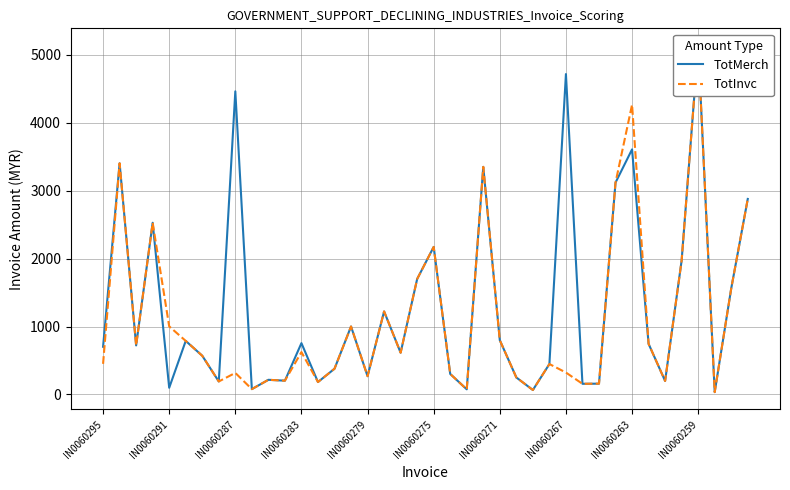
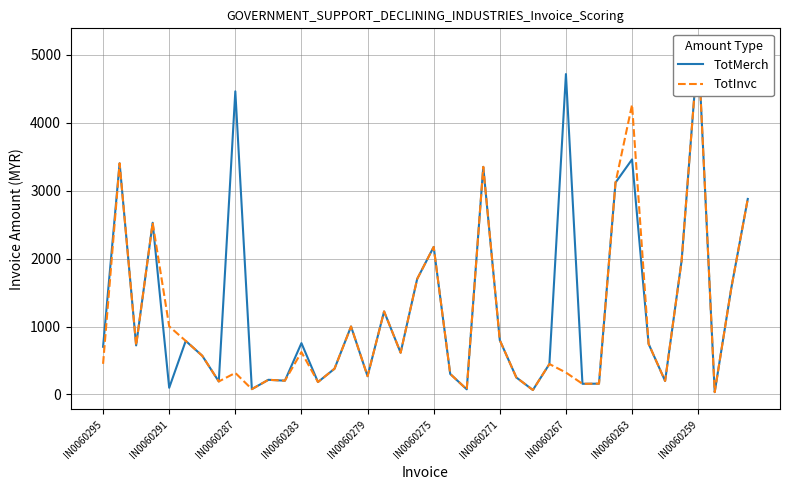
  {
    "TotMerch": {
      "IN0060295": 700,
      "IN0060291": 100,
      "IN0060287": 4500,
      "IN0060283": 800,
      "IN0060267": 4700,
-     "IN0060263": 3600
+     "IN0060263": 3500
    },
    "TotInvc": {
      "IN0060295": 500,
      "IN0060291": 1000,
      "IN0060287": 300,
      "IN0060283": 600,
      "IN0060267": 300,
      "IN0060263": 4300
    }
  }
